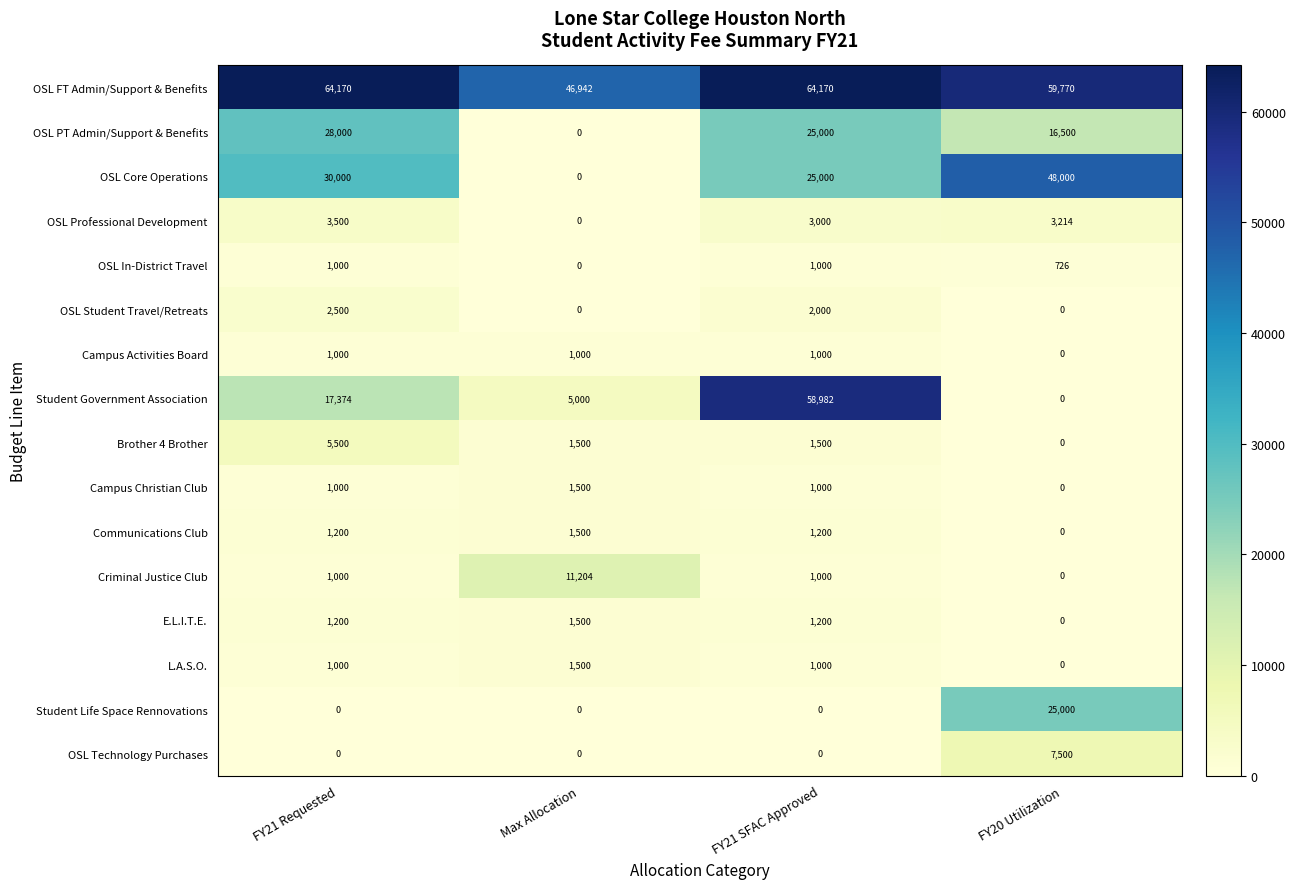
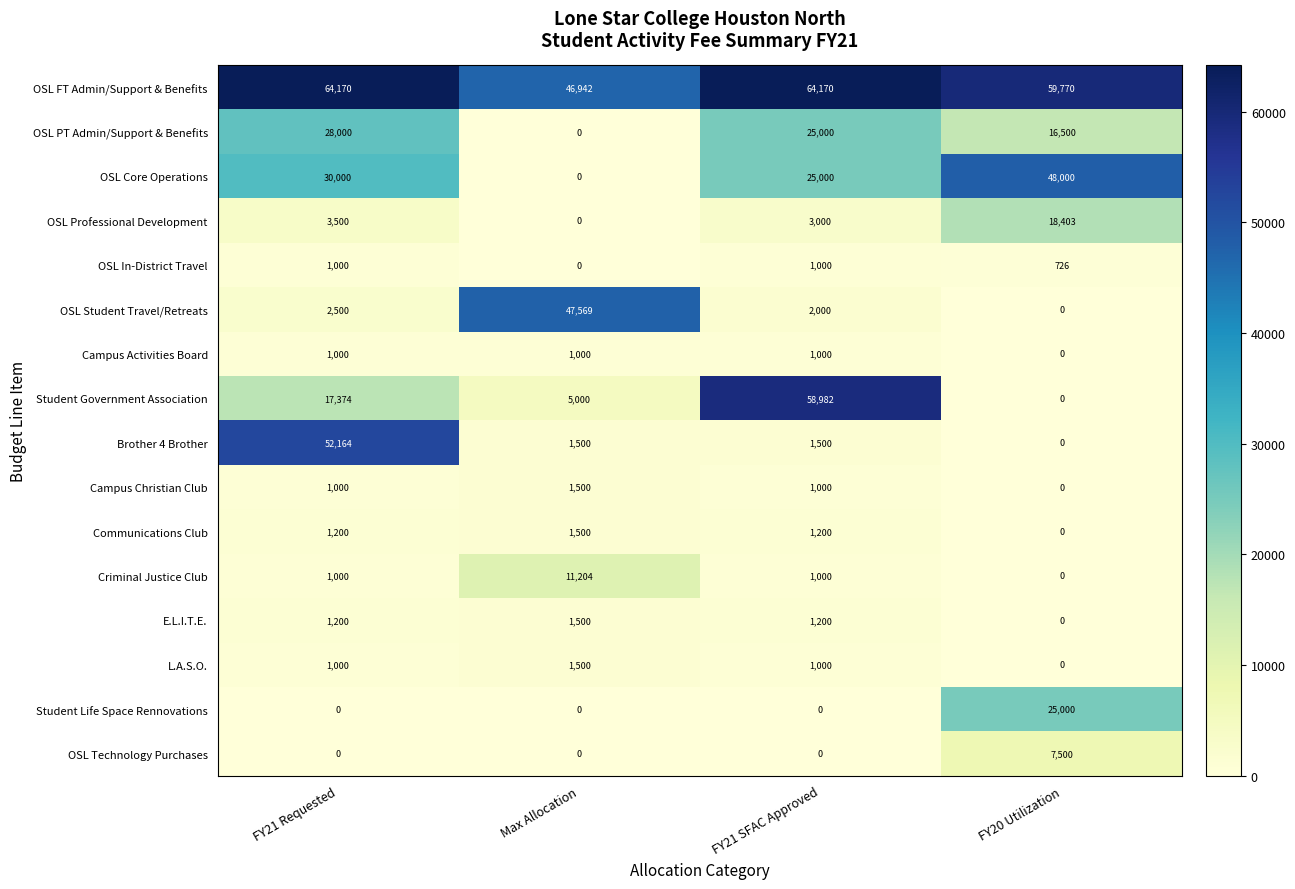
  {
    "OSL FT Admin/Support & Benefits": {
      "FY21 Requested": "64,170",
      "Max Allocation": "46,942",
      "FY21 SFAC Approved": "64,170",
      "FY20 Utilization": "59,770"
    },
    "OSL PT Admin/Support & Benefits": {
      "FY21 Requested": "28,000",
      "Max Allocation": "0",
      "FY21 SFAC Approved": "25,000",
      "FY20 Utilization": "16,500"
    },
    "OSL Core Operations": {
      "FY21 Requested": "30,000",
      "Max Allocation": "0",
      "FY21 SFAC Approved": "25,000",
      "FY20 Utilization": "48,000"
    },
    "OSL Professional Development": {
      "FY21 Requested": "3,500",
      "Max Allocation": "0",
      "FY21 SFAC Approved": "3,000",
-     "FY20 Utilization": "3,214"
+     "FY20 Utilization": "18,403"
    },
    "OSL In-District Travel": {
      "FY21 Requested": "1,000",
      "Max Allocation": "0",
      "FY21 SFAC Approved": "1,000",
      "FY20 Utilization": "726"
    },
    "OSL Student Travel/Retreats": {
      "FY21 Requested": "2,500",
-     "Max Allocation": "0",
+     "Max Allocation": "47,569",
      "FY21 SFAC Approved": "2,000",
      "FY20 Utilization": "0"
    },
    "Campus Activities Board": {
      "FY21 Requested": "1,000",
      "Max Allocation": "1,000",
      "FY21 SFAC Approved": "1,000",
      "FY20 Utilization": "0"
    },
    "Student Government Association": {
      "FY21 Requested": "17,374",
      "Max Allocation": "5,000",
      "FY21 SFAC Approved": "58,982",
      "FY20 Utilization": "0"
    },
    "Brother 4 Brother": {
-     "FY21 Requested": "5,500",
+     "FY21 Requested": "52,164",
      "Max Allocation": "1,500",
      "FY21 SFAC Approved": "1,500",
      "FY20 Utilization": "0"
    },
    "Campus Christian Club": {
      "FY21 Requested": "1,000",
      "Max Allocation": "1,500",
      "FY21 SFAC Approved": "1,000",
      "FY20 Utilization": "0"
    },
    "Communications Club": {
      "FY21 Requested": "1,200",
      "Max Allocation": "1,500",
      "FY21 SFAC Approved": "1,200",
      "FY20 Utilization": "0"
    },
    "Criminal Justice Club": {
      "FY21 Requested": "1,000",
      "Max Allocation": "11,204",
      "FY21 SFAC Approved": "1,000",
      "FY20 Utilization": "0"
    },
    "E.L.I.T.E.": {
      "FY21 Requested": "1,200",
      "Max Allocation": "1,500",
      "FY21 SFAC Approved": "1,200",
      "FY20 Utilization": "0"
    },
    "L.A.S.O.": {
      "FY21 Requested": "1,000",
      "Max Allocation": "1,500",
      "FY21 SFAC Approved": "1,000",
      "FY20 Utilization": "0"
    },
    "Student Life Space Rennovations": {
      "FY21 Requested": "0",
      "Max Allocation": "0",
      "FY21 SFAC Approved": "0",
      "FY20 Utilization": "25,000"
    },
    "OSL Technology Purchases": {
      "FY21 Requested": "0",
      "Max Allocation": "0",
      "FY21 SFAC Approved": "0",
      "FY20 Utilization": "7,500"
    }
  }
